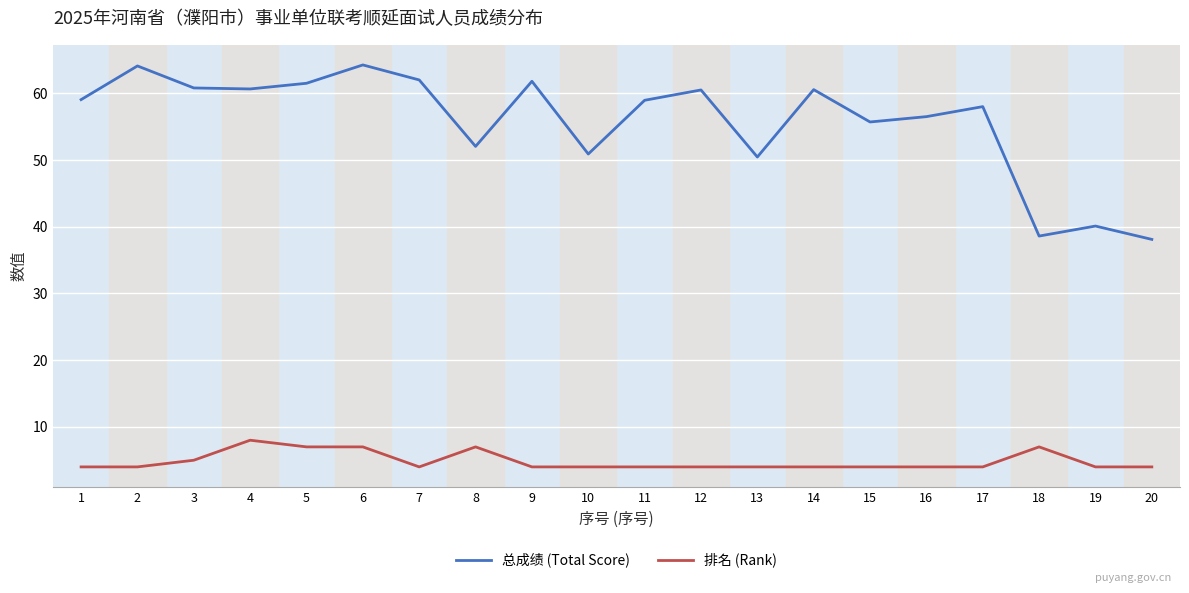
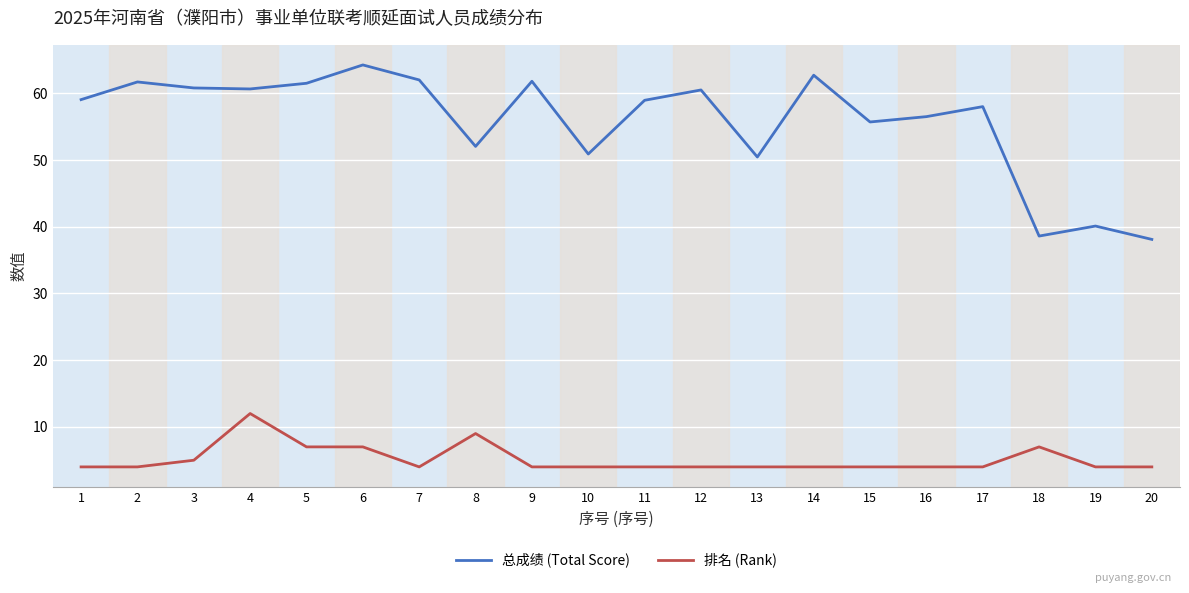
  {
    "总成绩 (Total Score)": {
      "1": 59,
-     "2": 64,
+     "2": 62,
      "3": 61,
      "4": 61,
      "5": 62,
      "6": 64,
      "7": 62,
      "8": 52,
      "9": 62,
      "10": 51,
      "11": 59,
      "12": 61,
      "13": 50,
-     "14": 61,
+     "14": 63,
      "15": 56,
      "16": 57,
      "17": 58,
      "18": 39,
      "19": 40,
      "20": 38
    },
    "排名 (Rank)": {
      "1": 4,
      "2": 4,
      "3": 5,
-     "4": 8,
+     "4": 12,
      "5": 7,
      "6": 7,
      "7": 4,
-     "8": 7,
+     "8": 9,
      "9": 4,
      "10": 4,
      "11": 4,
      "12": 4,
      "13": 4,
      "14": 4,
      "15": 4,
      "16": 4,
      "17": 4,
      "18": 7,
      "19": 4,
      "20": 4
    }
  }
